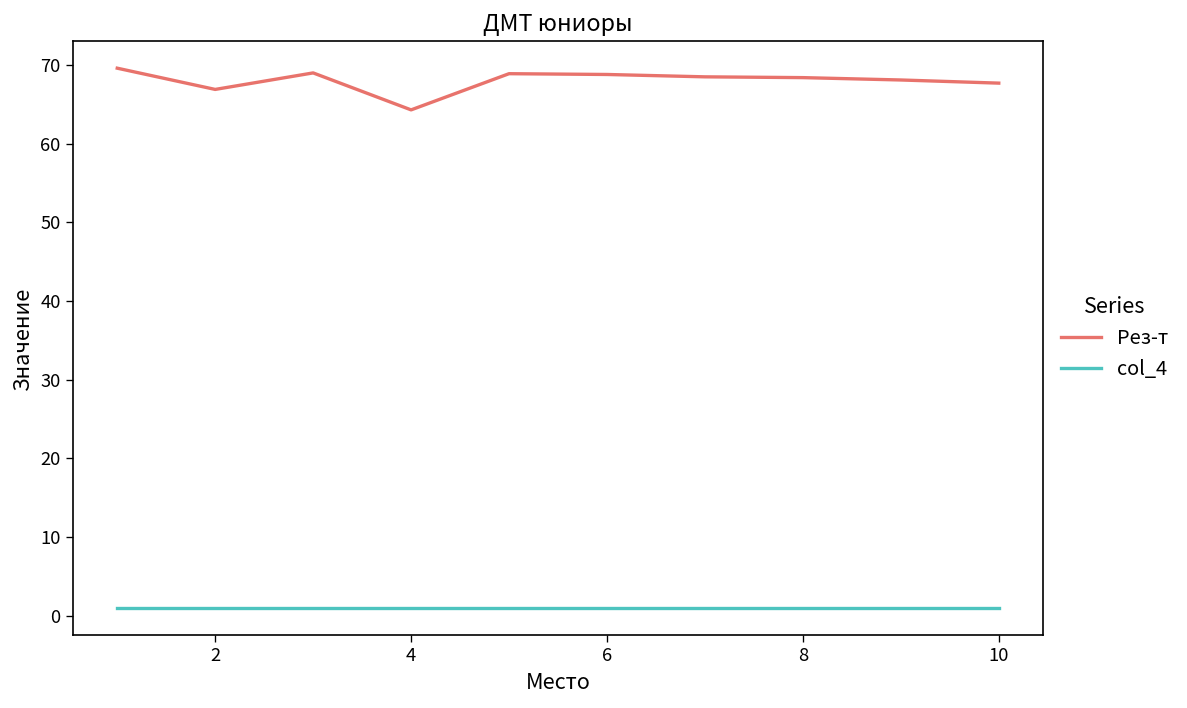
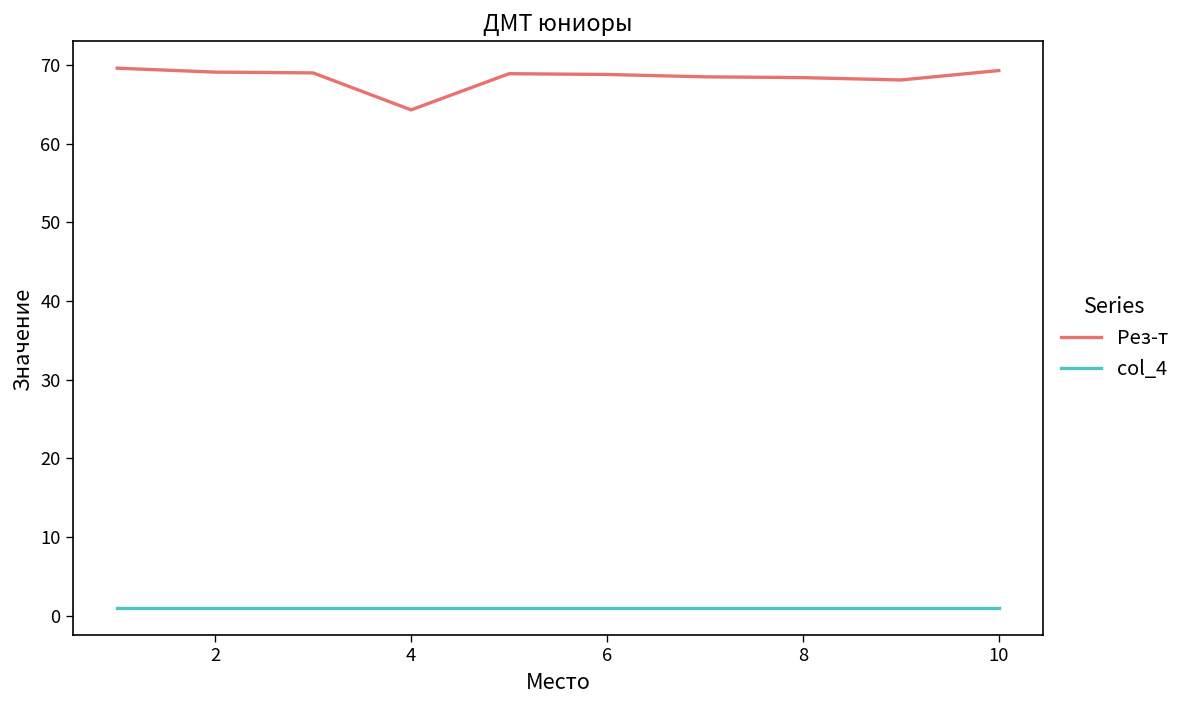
  {
    "Рез-т": {
-     "2": 67,
+     "2": 69,
      "4": 64,
      "6": 69,
      "8": 68,
-     "10": 68
+     "10": 69
    },
    "col_4": {
      "2": 1,
      "4": 1,
      "6": 1,
      "8": 1,
      "10": 1
    }
  }
